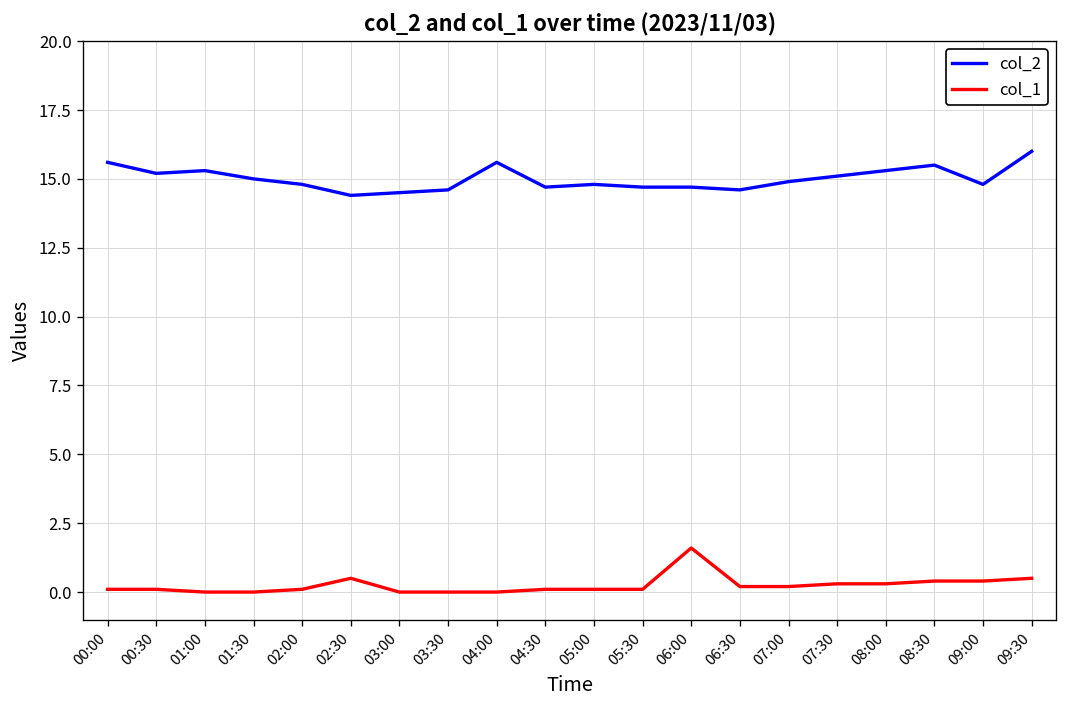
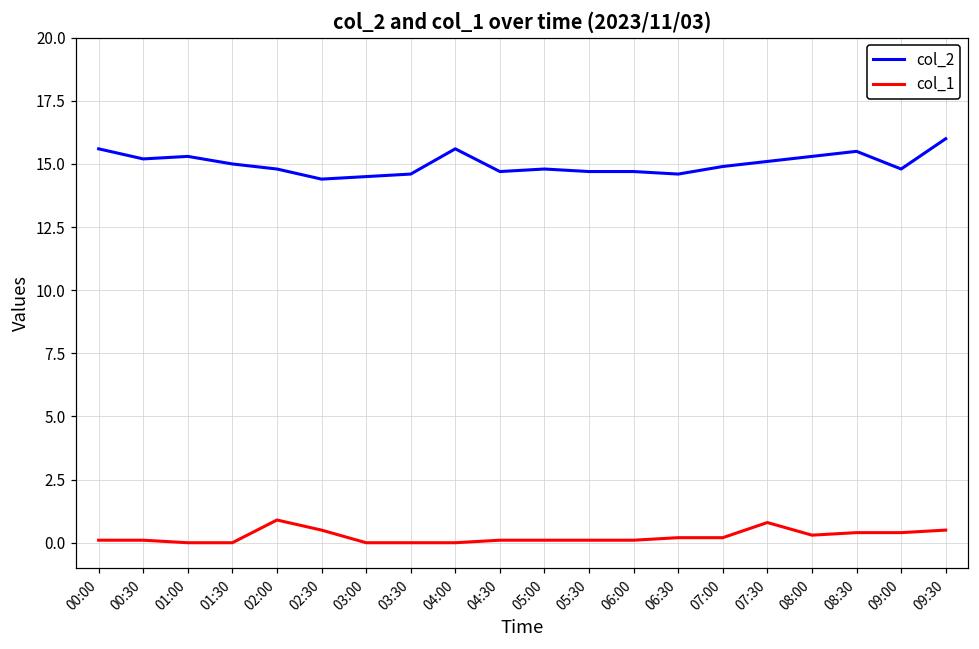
  {
    "col_2": {
      "00:00": 15.6,
      "00:30": 15.2,
      "01:00": 15.3,
      "01:30": 15.0,
      "02:00": 14.8,
      "02:30": 14.4,
      "03:00": 14.5,
      "03:30": 14.6,
      "04:00": 15.6,
      "04:30": 14.7,
      "05:00": 14.8,
      "05:30": 14.7,
      "06:00": 14.7,
      "06:30": 14.6,
      "07:00": 14.9,
      "07:30": 15.1,
      "08:00": 15.3,
      "08:30": 15.5,
      "09:00": 14.8,
      "09:30": 16.0
    },
    "col_1": {
      "00:00": 0.1,
      "00:30": 0.1,
      "01:00": 0.0,
      "01:30": 0.0,
-     "02:00": 0.1,
+     "02:00": 0.9,
      "02:30": 0.5,
      "03:00": 0.0,
      "03:30": 0.0,
      "04:00": 0.0,
      "04:30": 0.1,
      "05:00": 0.1,
      "05:30": 0.1,
-     "06:00": 1.6,
+     "06:00": 0.1,
      "06:30": 0.2,
      "07:00": 0.2,
-     "07:30": 0.3,
+     "07:30": 0.8,
      "08:00": 0.3,
      "08:30": 0.4,
      "09:00": 0.4,
      "09:30": 0.5
    }
  }
